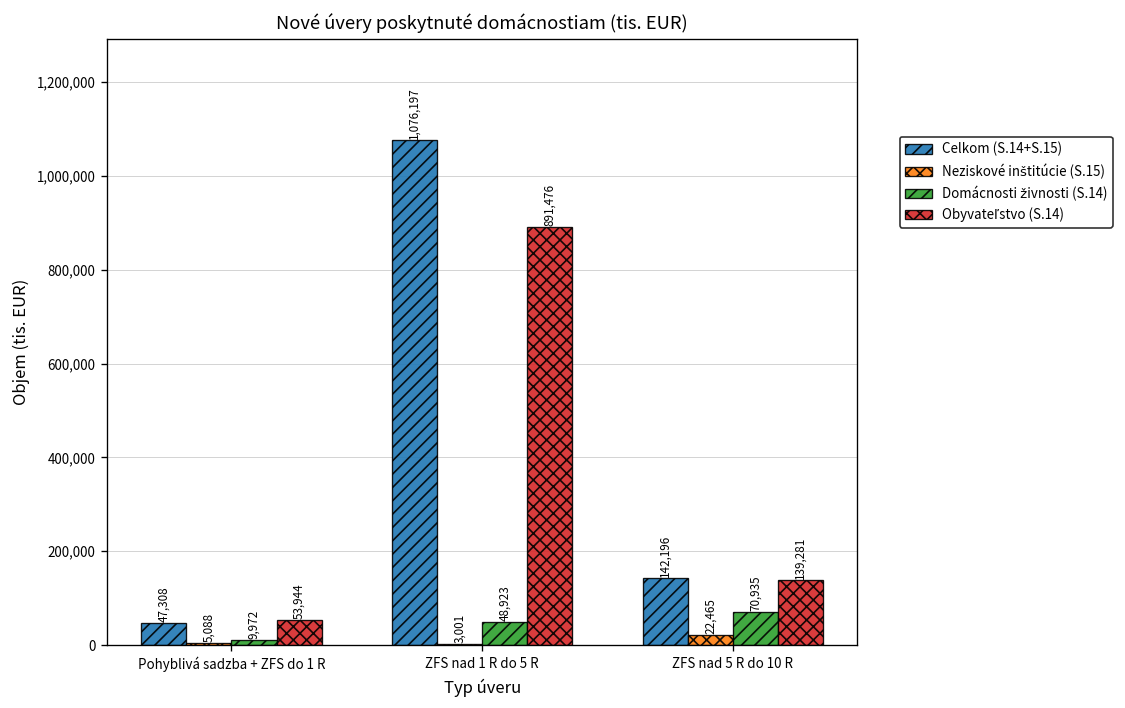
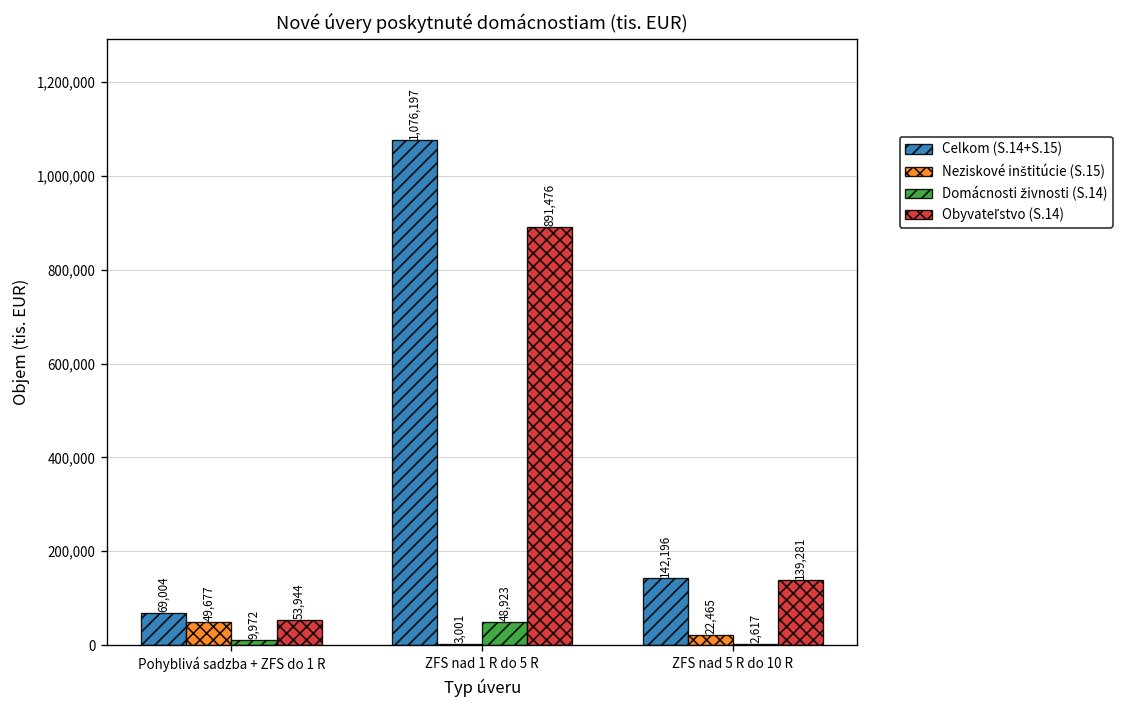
  {
    "Celkom (S.14+S.15)": {
-     "Pohyblivá sadzba + ZFS do 1 R": "47,308",
+     "Pohyblivá sadzba + ZFS do 1 R": "69,004",
      "ZFS nad 1 R do 5 R": "1,076,197",
      "ZFS nad 5 R do 10 R": "142,196"
    },
    "Neziskové inštitúcie (S.15)": {
-     "Pohyblivá sadzba + ZFS do 1 R": "5,088",
+     "Pohyblivá sadzba + ZFS do 1 R": "49,677",
      "ZFS nad 1 R do 5 R": "3,001",
      "ZFS nad 5 R do 10 R": "22,465"
    },
    "Domácnosti živnosti (S.14)": {
      "Pohyblivá sadzba + ZFS do 1 R": "9,972",
      "ZFS nad 1 R do 5 R": "48,923",
-     "ZFS nad 5 R do 10 R": "70,935"
+     "ZFS nad 5 R do 10 R": "2,617"
    },
    "Obyvateľstvo (S.14)": {
      "Pohyblivá sadzba + ZFS do 1 R": "53,944",
      "ZFS nad 1 R do 5 R": "891,476",
      "ZFS nad 5 R do 10 R": "139,281"
    }
  }
